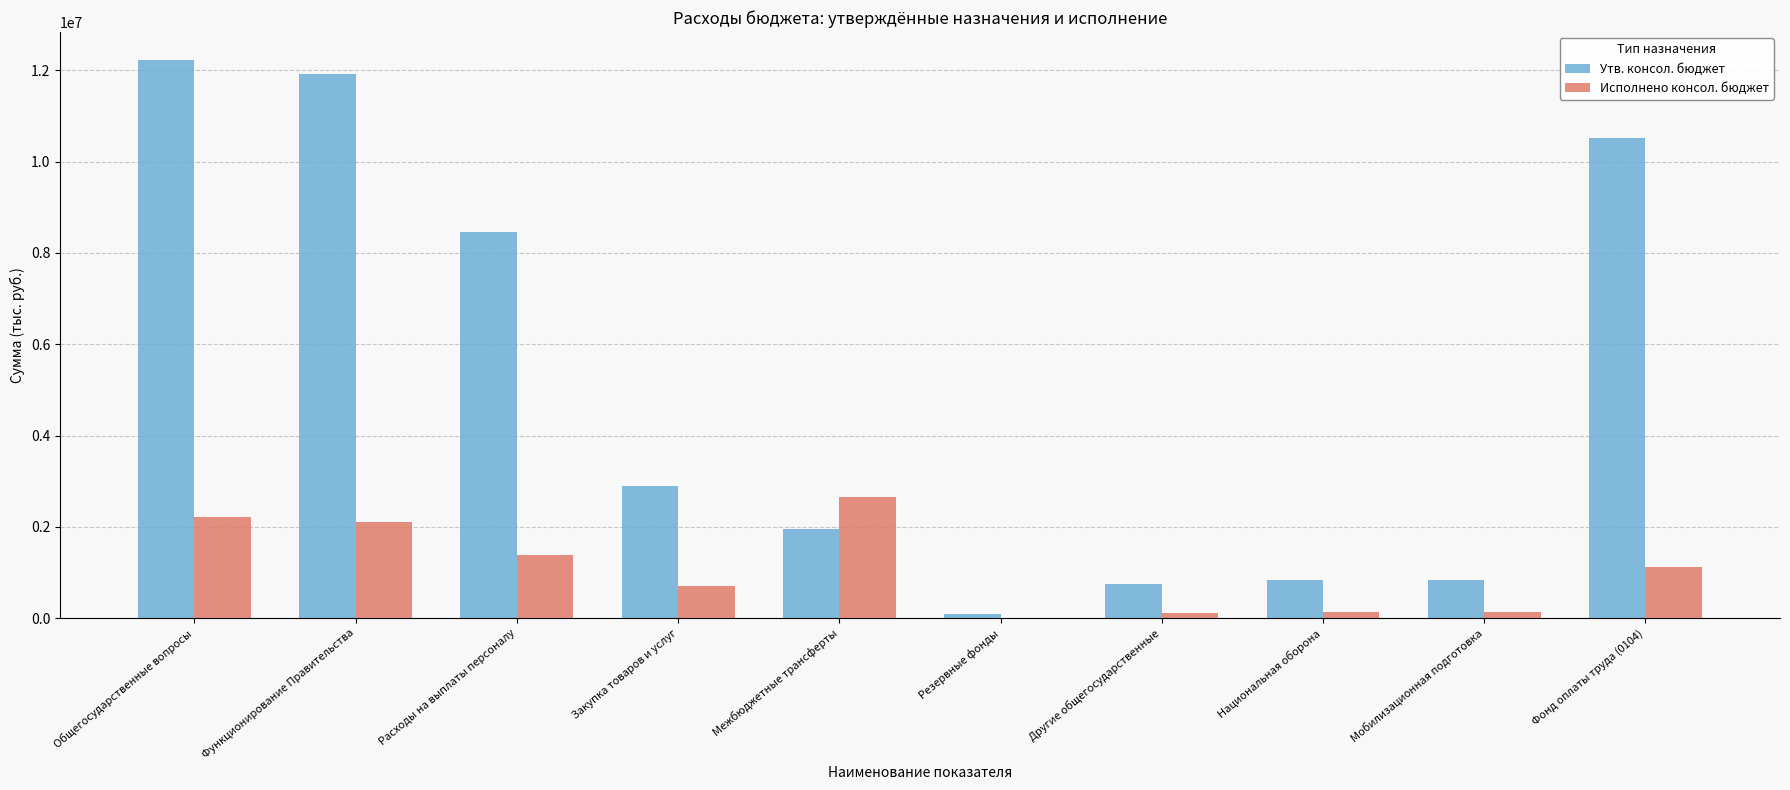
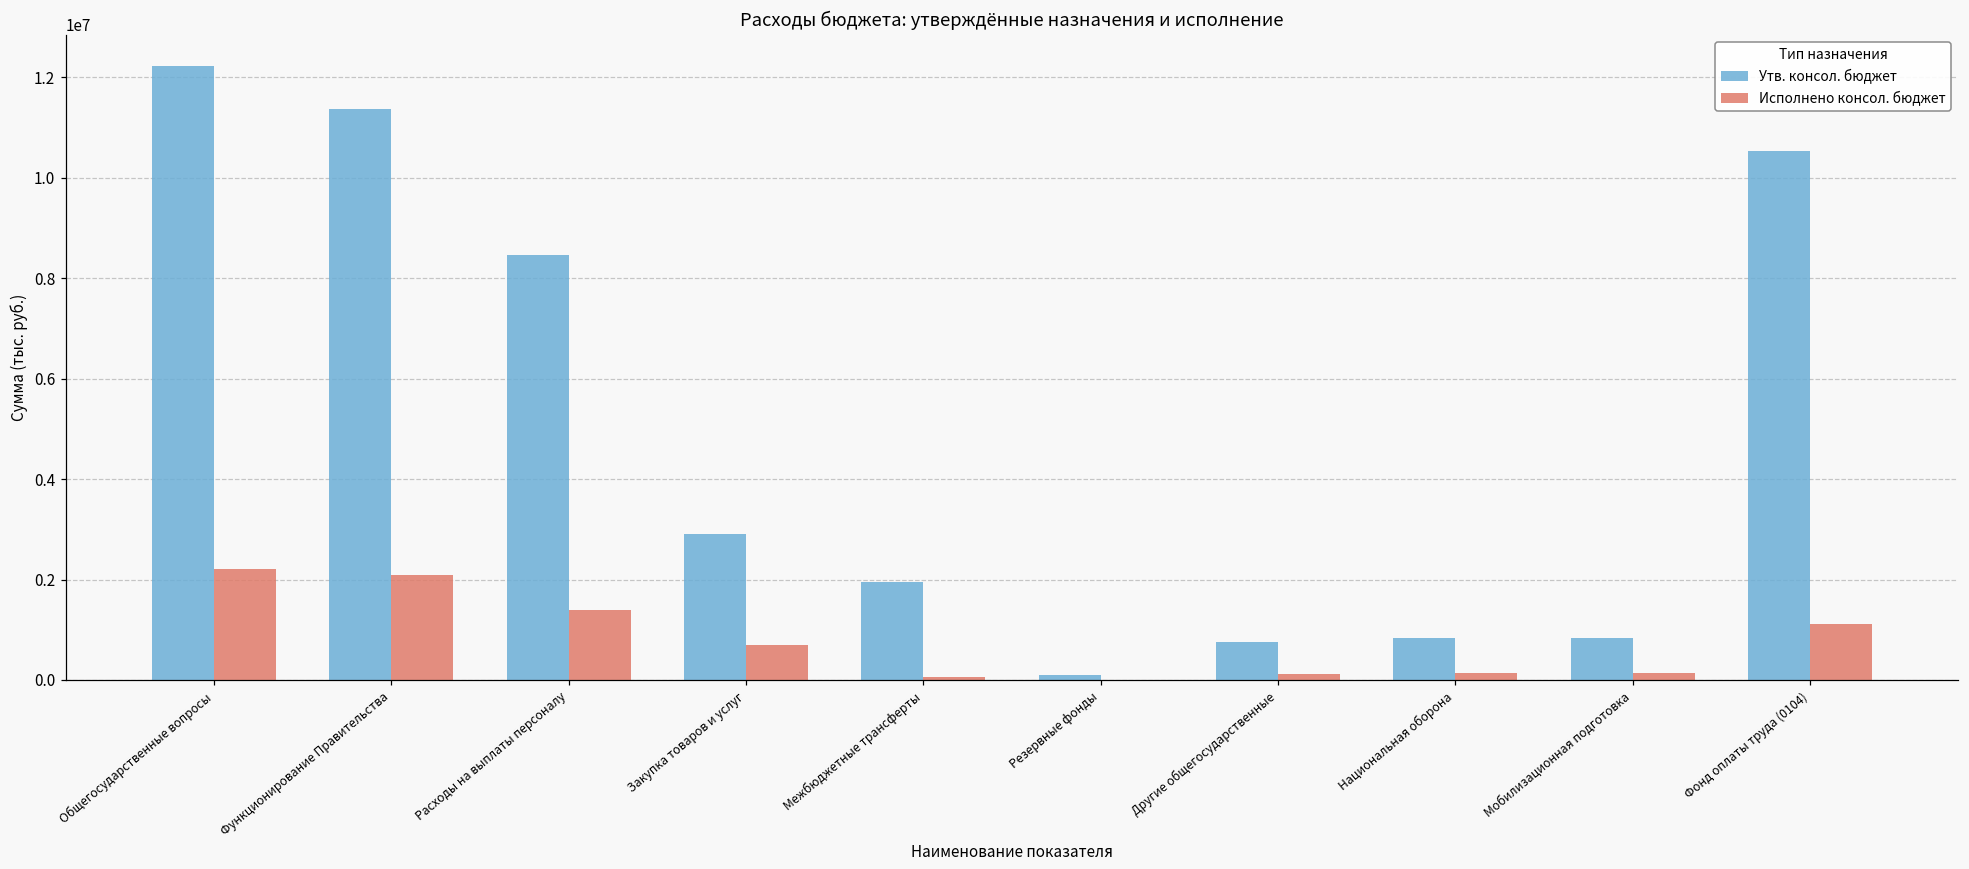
  {
    "Утв. консол. бюджет": {
      "Общегосударственные вопросы": 12200000,
-     "Функционирование Правительства": 11900000,
+     "Функционирование Правительства": 11400000,
      "Расходы на выплаты персоналу": 8500000,
      "Закупка товаров и услуг": 2900000,
      "Межбюджетные трансферты": 1900000,
      "Резервные фонды": 100000,
      "Другие общегосударственные": 800000,
      "Национальная оборона": 800000,
      "Мобилизационная подготовка": 800000,
      "Фонд оплаты труда (0104)": 10500000
    },
    "Исполнено консол. бюджет": {
      "Общегосударственные вопросы": 2200000,
      "Функционирование Правительства": 2100000,
      "Расходы на выплаты персоналу": 1400000,
      "Закупка товаров и услуг": 700000,
-     "Межбюджетные трансферты": 2700000,
+     "Межбюджетные трансферты": 100000,
      "Резервные фонды": 0,
      "Другие общегосударственные": 100000,
      "Национальная оборона": 100000,
      "Мобилизационная подготовка": 100000,
      "Фонд оплаты труда (0104)": 1100000
    }
  }
